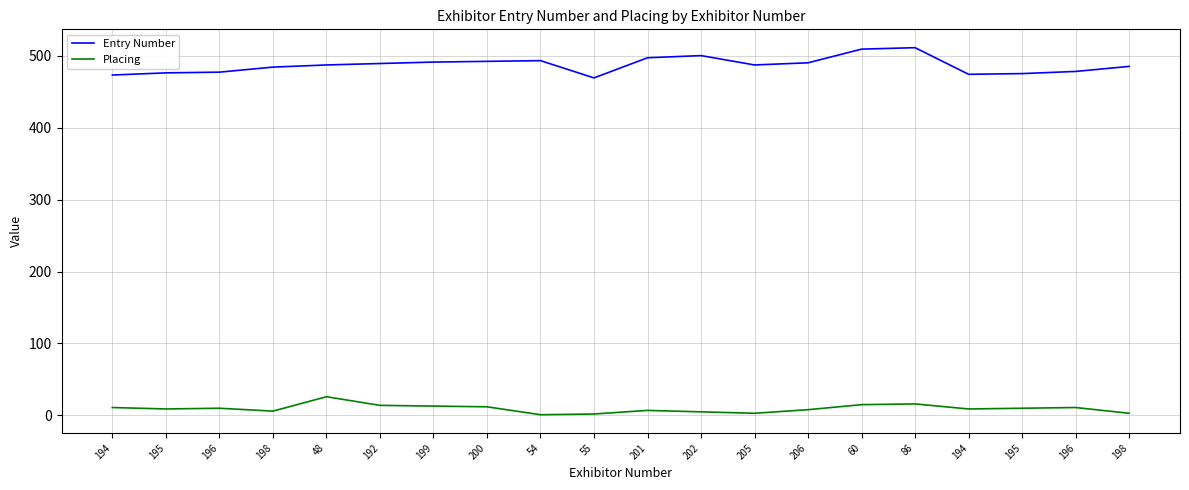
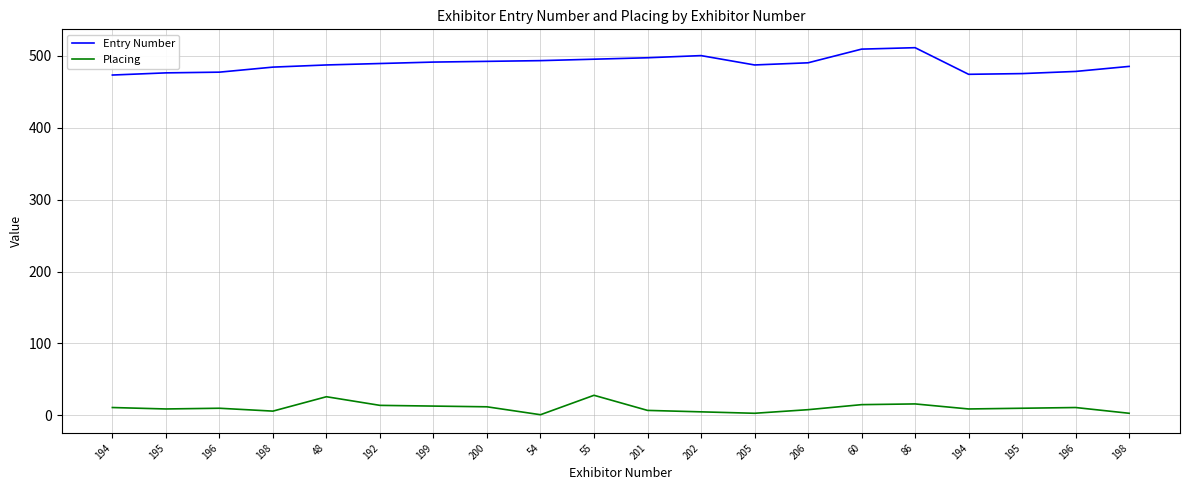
  {
    "Entry Number": {
      "48": 490,
      "192": 490,
      "199": 490,
      "200": 490,
      "54": 490,
-     "55": 470,
+     "55": 500,
      "201": 500,
      "202": 500,
      "205": 490,
      "206": 490,
      "60": 510,
      "86": 510
    },
    "Placing": {
      "48": 30,
      "192": 10,
      "199": 10,
      "200": 10,
      "54": 0,
-     "55": 0,
+     "55": 30,
      "201": 10,
      "202": 10,
      "205": 0,
      "206": 10,
      "60": 20,
      "86": 20
    }
  }
